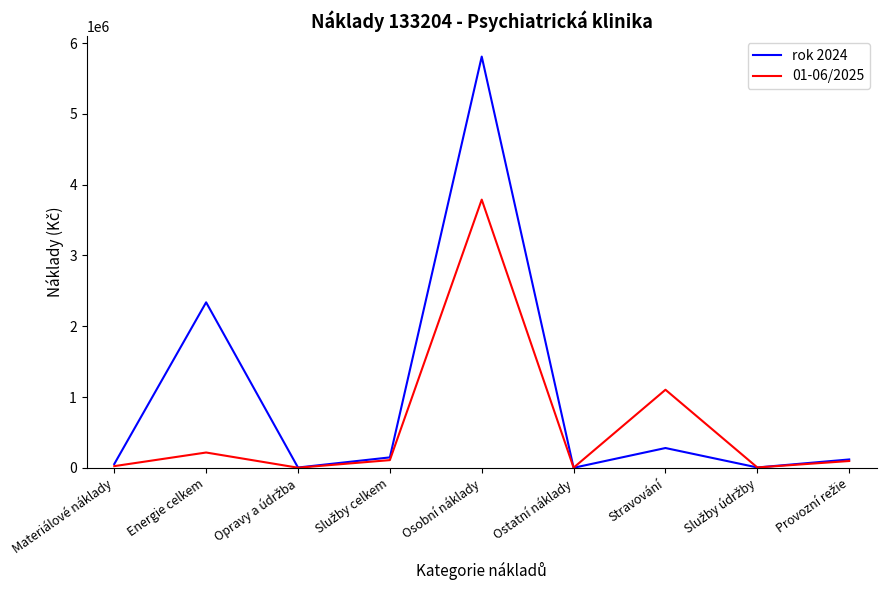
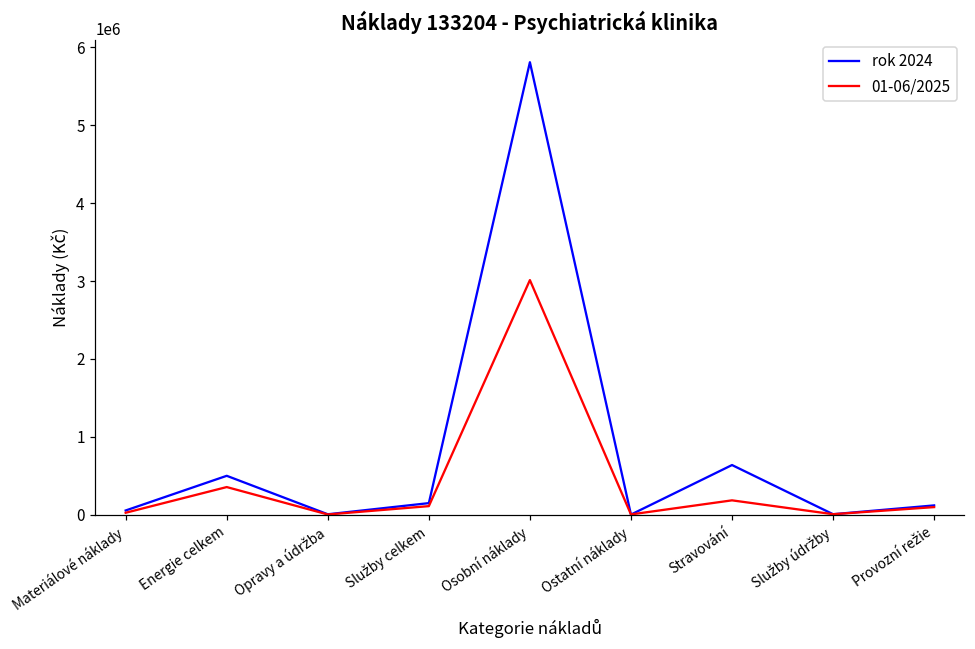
  {
    "rok 2024": {
-     "Energie celkem": 2300000,
+     "Energie celkem": 500000,
      "Služby celkem": 100000,
      "Osobní náklady": 5800000,
-     "Stravování": 300000
+     "Stravování": 600000
    },
    "01-06/2025": {
-     "Energie celkem": 200000,
+     "Energie celkem": 400000,
      "Služby celkem": 100000,
-     "Osobní náklady": 3800000,
-     "Stravování": 1100000
+     "Osobní náklady": 3000000,
+     "Stravování": 200000
    }
  }
